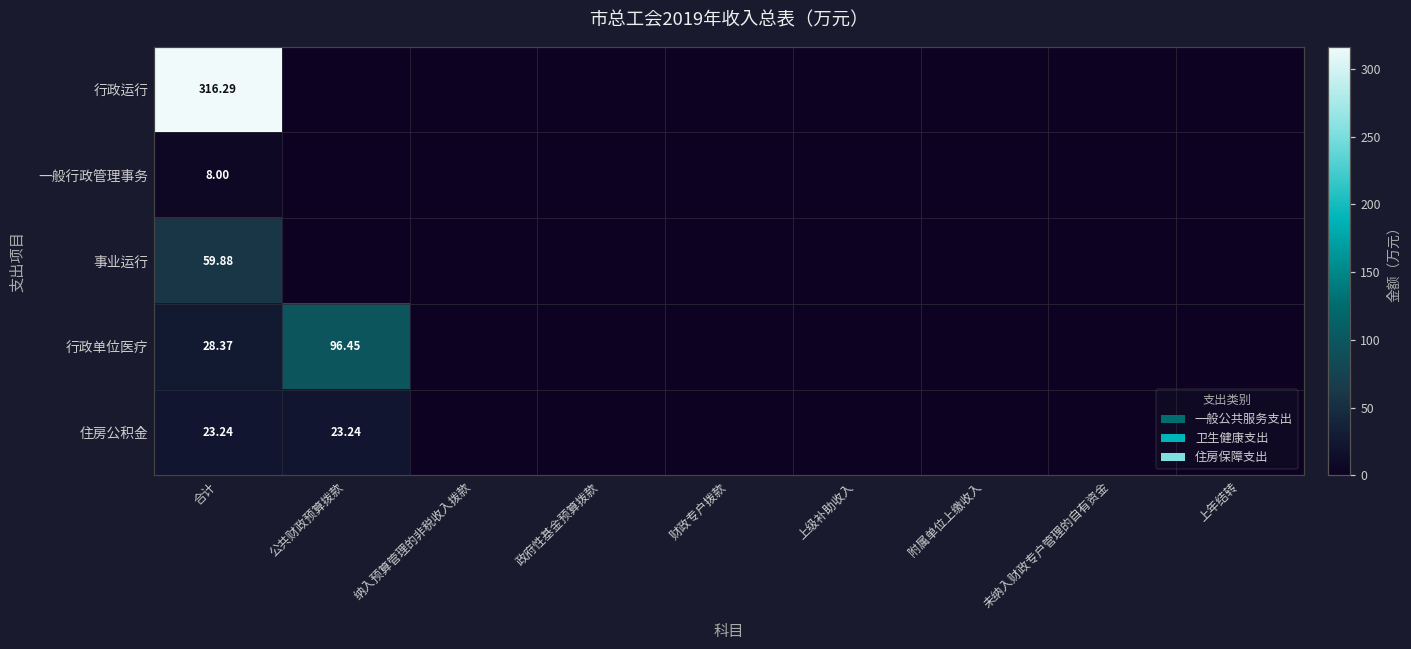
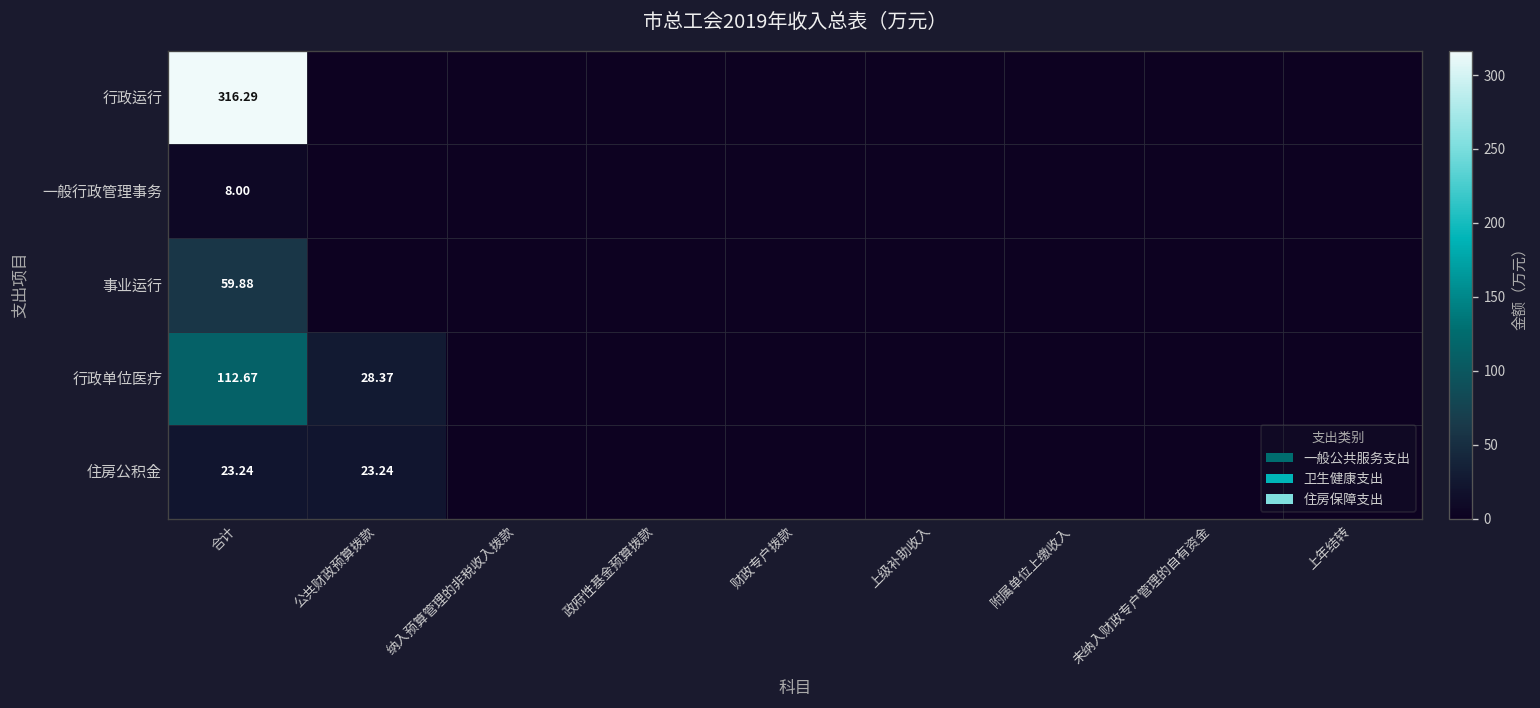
  {
    "行政运行": {
      "合计": 316.29
    },
    "一般行政管理事务": {
      "合计": 8.00
    },
    "事业运行": {
      "合计": 59.88
    },
    "行政单位医疗": {
-     "合计": 28.37,
-     "公共财政预算拨款": 96.45
+     "合计": 112.67,
+     "公共财政预算拨款": 28.37
    },
    "住房公积金": {
      "合计": 23.24,
      "公共财政预算拨款": 23.24
    }
  }
